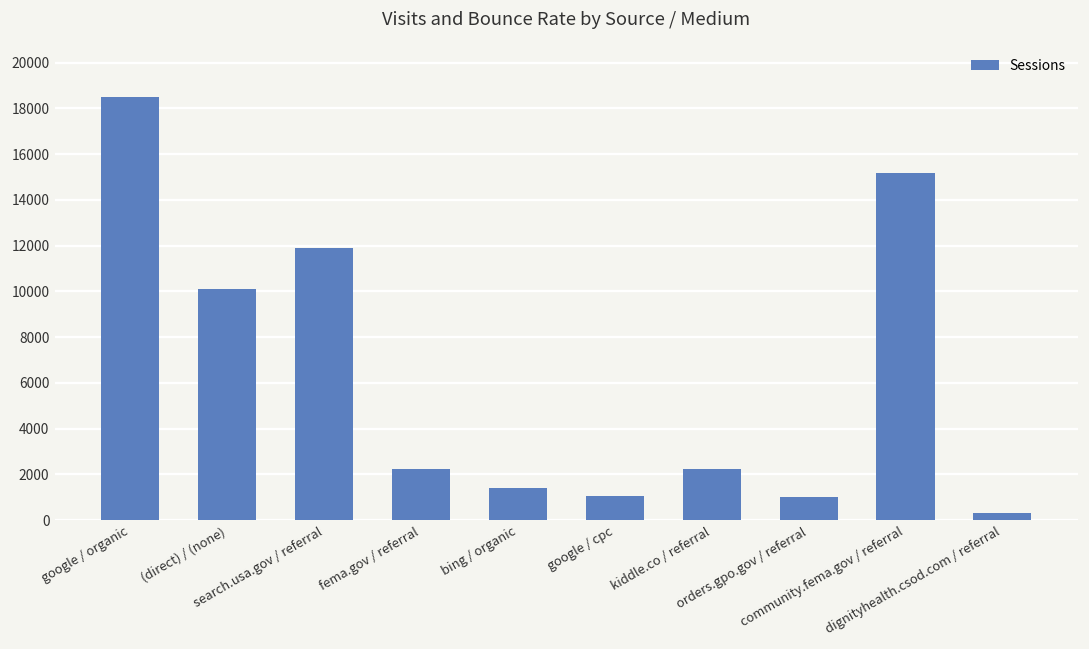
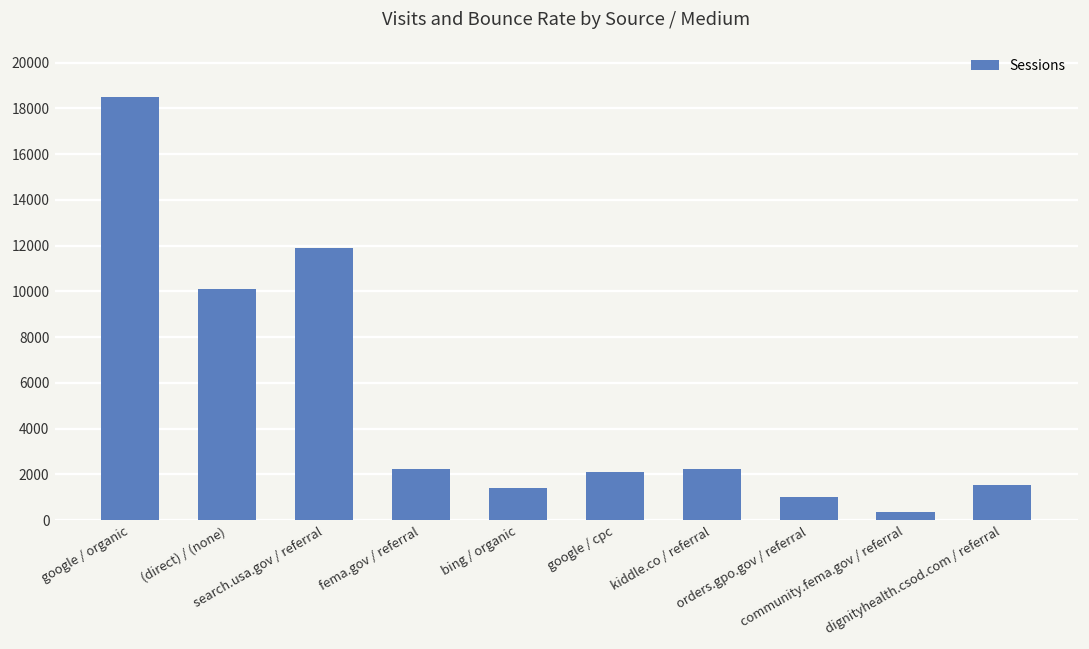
  {
    "google / organic": 18500,
    "(direct) / (none)": 10100,
    "search.usa.gov / referral": 11900,
    "fema.gov / referral": 2200,
    "bing / organic": 1400,
-   "google / cpc": 1000,
+   "google / cpc": 2100,
    "kiddle.co / referral": 2300,
    "orders.gpo.gov / referral": 1000,
-   "community.fema.gov / referral": 15200,
-   "dignityhealth.csod.com / referral": 300
+   "community.fema.gov / referral": 400,
+   "dignityhealth.csod.com / referral": 1500
  }
